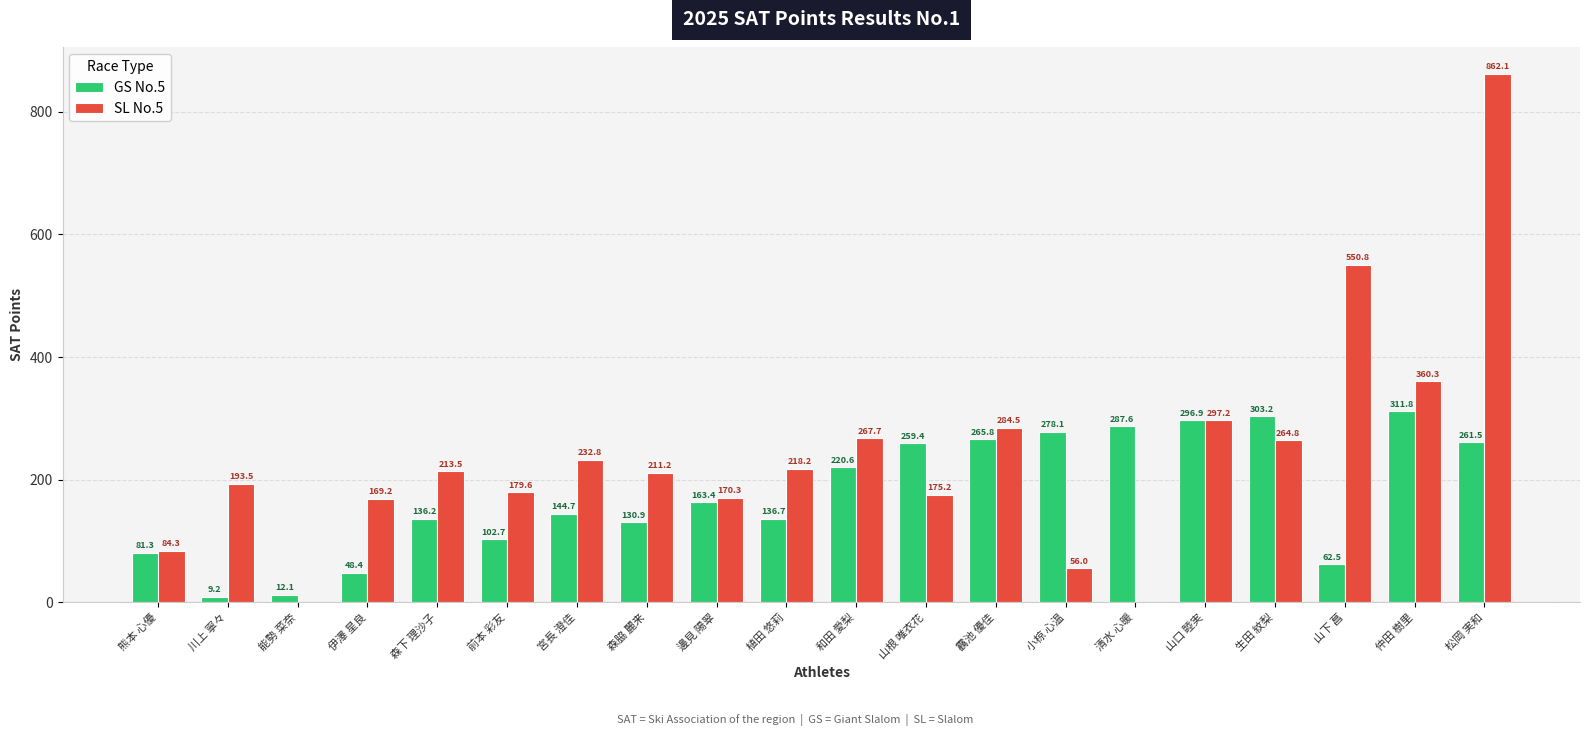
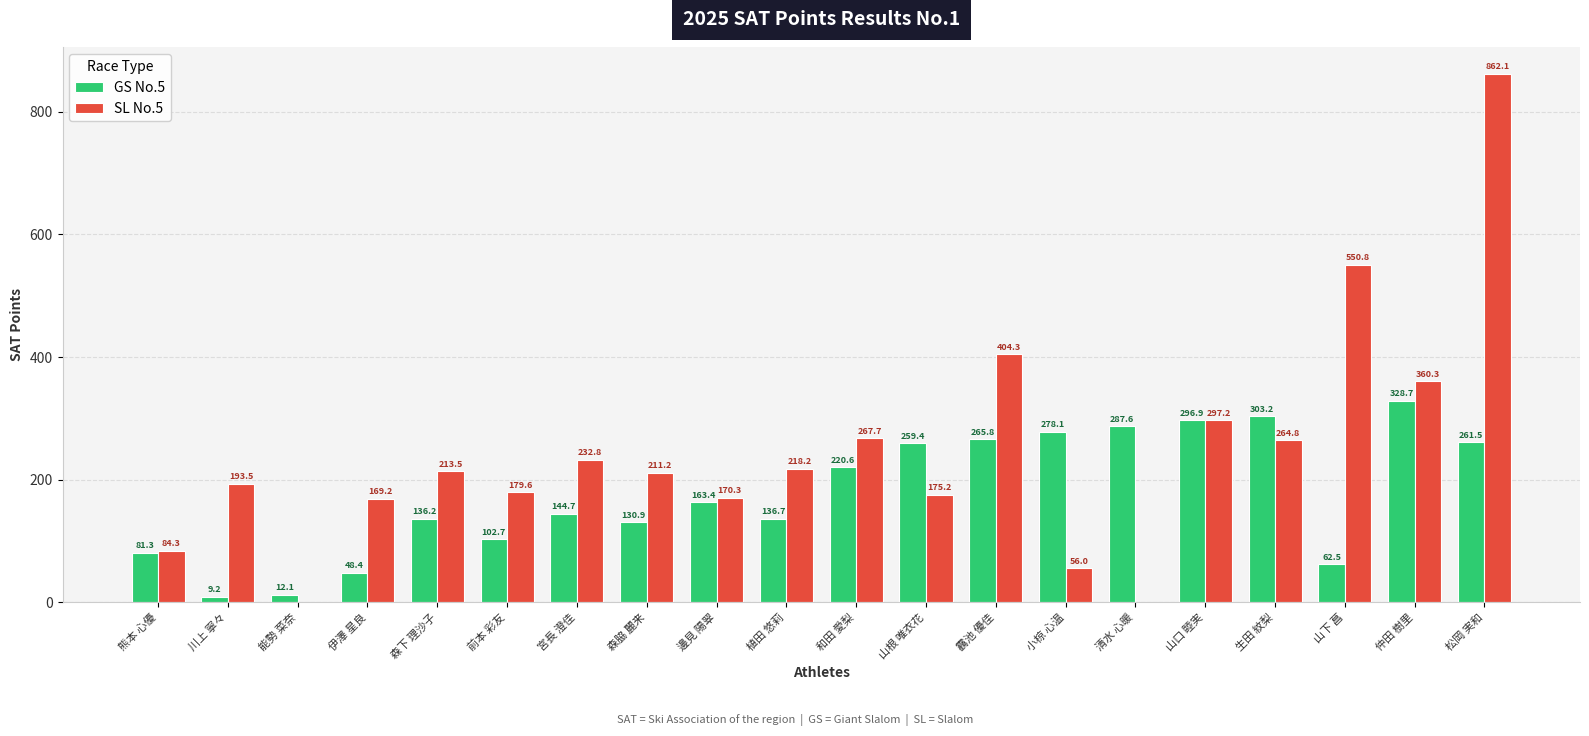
  {
    "GS No.5": {
      "熊本 心優": 81.3,
      "川上 寧々": 9.2,
      "能勢 菜奈": 12.1,
      "伊澤 星良": 48.4,
      "森下 理沙子": 136.2,
      "前本 彩友": 102.7,
      "宮長 澄佳": 144.7,
      "森脇 麗来": 130.9,
      "邊見 陽翠": 163.4,
      "植田 悠莉": 136.7,
      "和田 愛梨": 220.6,
      "山根 唯衣花": 259.4,
      "靏池 優佳": 265.8,
      "小椋 心温": 278.1,
      "清水 心暖": 287.6,
      "山口 睦実": 296.9,
      "生田 紋梨": 303.2,
      "山下 菖": 62.5,
-     "仲田 樹里": 311.8,
+     "仲田 樹里": 328.7,
      "松岡 実和": 261.5
    },
    "SL No.5": {
      "熊本 心優": 84.3,
      "川上 寧々": 193.5,
      "伊澤 星良": 169.2,
      "森下 理沙子": 213.5,
      "前本 彩友": 179.6,
      "宮長 澄佳": 232.8,
      "森脇 麗来": 211.2,
      "邊見 陽翠": 170.3,
      "植田 悠莉": 218.2,
      "和田 愛梨": 267.7,
      "山根 唯衣花": 175.2,
-     "靏池 優佳": 284.5,
+     "靏池 優佳": 404.3,
      "小椋 心温": 56.0,
      "山口 睦実": 297.2,
      "生田 紋梨": 264.8,
      "山下 菖": 550.8,
      "仲田 樹里": 360.3,
      "松岡 実和": 862.1
    }
  }
